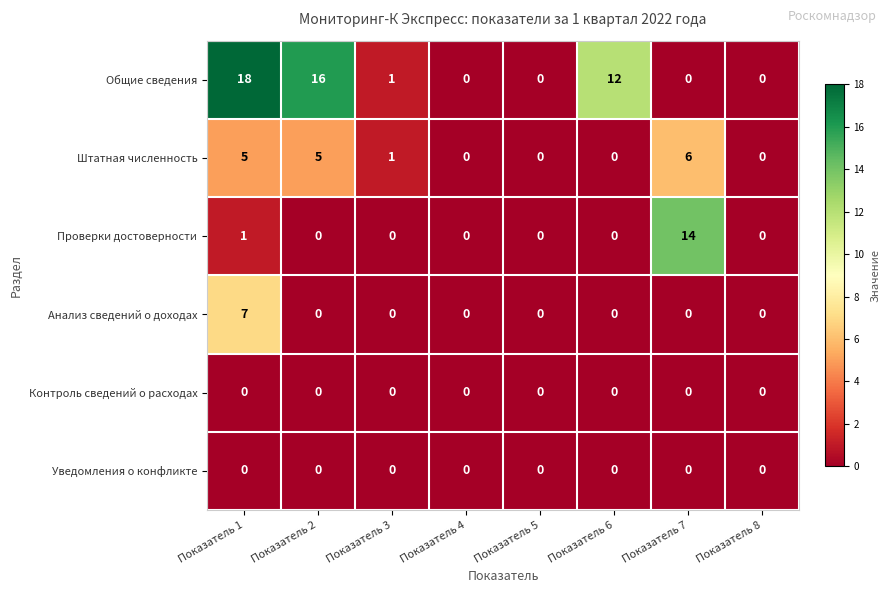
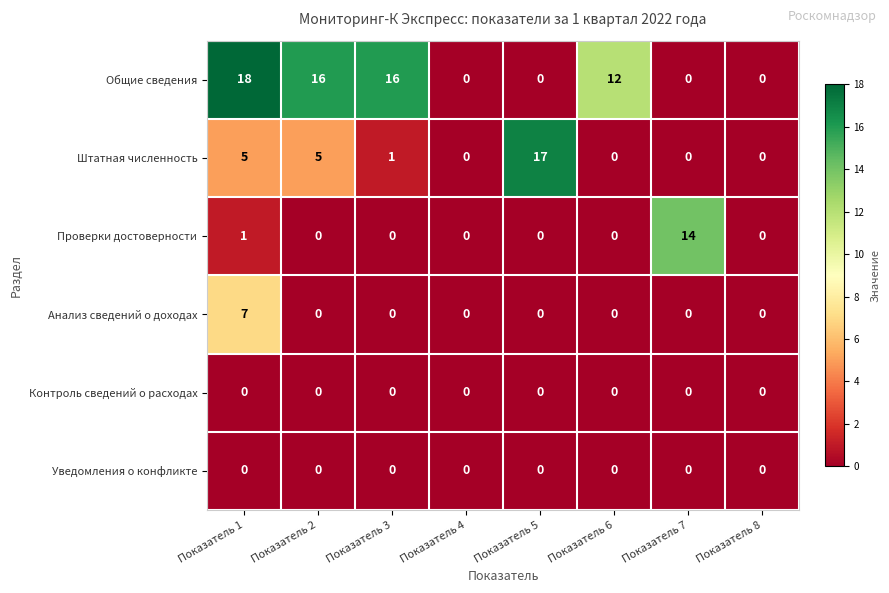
  {
    "Общие сведения": {
      "Показатель 1": 18,
      "Показатель 2": 16,
-     "Показатель 3": 1,
+     "Показатель 3": 16,
      "Показатель 4": 0,
      "Показатель 5": 0,
      "Показатель 6": 12,
      "Показатель 7": 0,
      "Показатель 8": 0
    },
    "Штатная численность": {
      "Показатель 1": 5,
      "Показатель 2": 5,
      "Показатель 3": 1,
      "Показатель 4": 0,
-     "Показатель 5": 0,
+     "Показатель 5": 17,
      "Показатель 6": 0,
-     "Показатель 7": 6,
+     "Показатель 7": 0,
      "Показатель 8": 0
    },
    "Проверки достоверности": {
      "Показатель 1": 1,
      "Показатель 2": 0,
      "Показатель 3": 0,
      "Показатель 4": 0,
      "Показатель 5": 0,
      "Показатель 6": 0,
      "Показатель 7": 14,
      "Показатель 8": 0
    },
    "Анализ сведений о доходах": {
      "Показатель 1": 7,
      "Показатель 2": 0,
      "Показатель 3": 0,
      "Показатель 4": 0,
      "Показатель 5": 0,
      "Показатель 6": 0,
      "Показатель 7": 0,
      "Показатель 8": 0
    },
    "Контроль сведений о расходах": {
      "Показатель 1": 0,
      "Показатель 2": 0,
      "Показатель 3": 0,
      "Показатель 4": 0,
      "Показатель 5": 0,
      "Показатель 6": 0,
      "Показатель 7": 0,
      "Показатель 8": 0
    },
    "Уведомления о конфликте": {
      "Показатель 1": 0,
      "Показатель 2": 0,
      "Показатель 3": 0,
      "Показатель 4": 0,
      "Показатель 5": 0,
      "Показатель 6": 0,
      "Показатель 7": 0,
      "Показатель 8": 0
    }
  }
